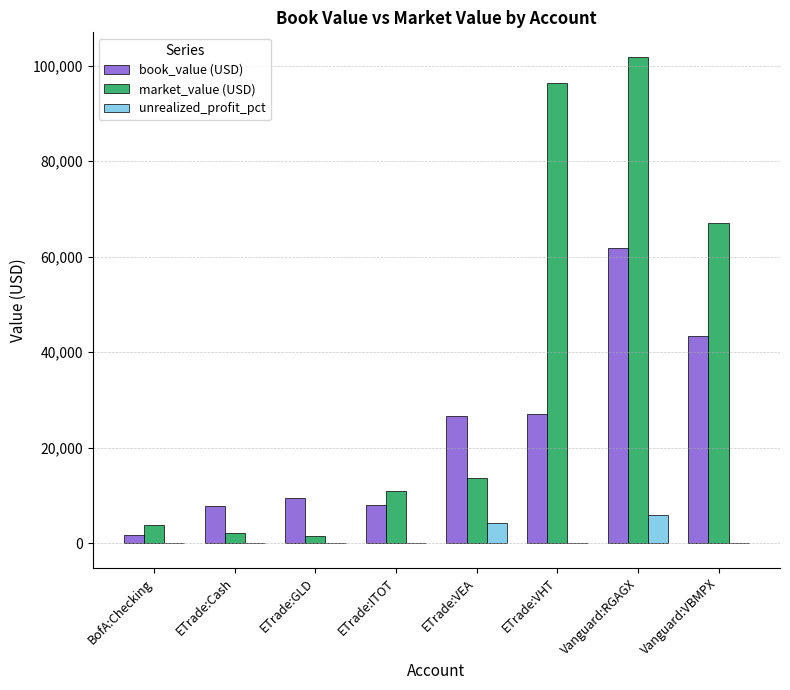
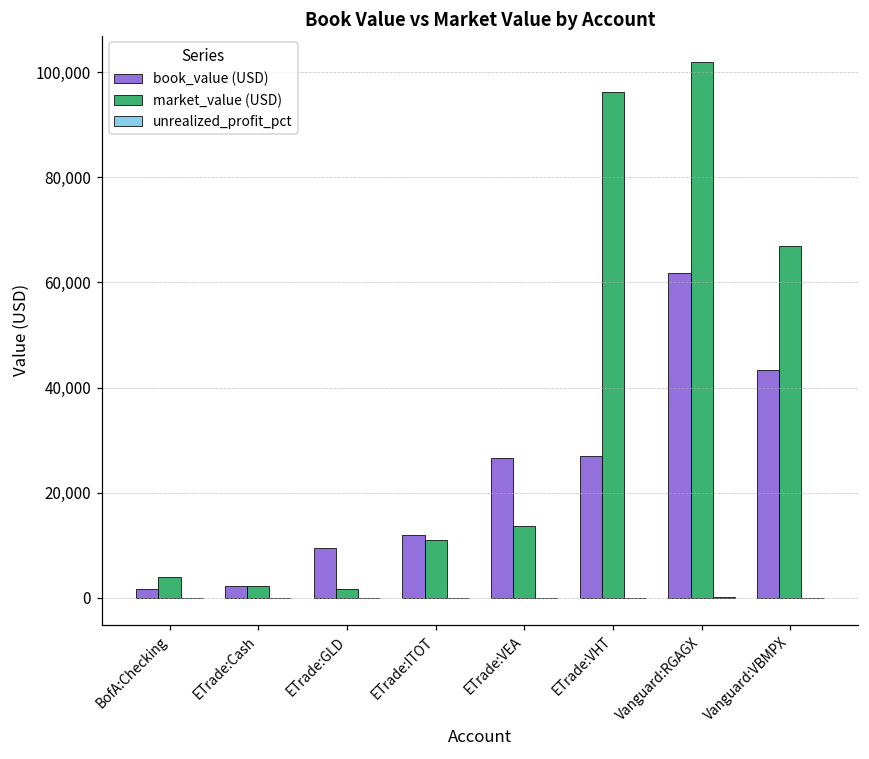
  {
    "book_value (USD)": {
      "BofA:Checking": "2,000",
-     "ETrade:Cash": "8,000",
+     "ETrade:Cash": "2,000",
      "ETrade:GLD": "9,000",
-     "ETrade:ITOT": "8,000",
+     "ETrade:ITOT": "12,000",
      "ETrade:VEA": "27,000",
      "ETrade:VHT": "27,000",
      "Vanguard:RGAGX": "62,000",
      "Vanguard:VBMPX": "43,000"
    },
    "market_value (USD)": {
      "BofA:Checking": "4,000",
      "ETrade:Cash": "2,000",
      "ETrade:GLD": "2,000",
      "ETrade:ITOT": "11,000",
      "ETrade:VEA": "14,000",
      "ETrade:VHT": "96,000",
      "Vanguard:RGAGX": "102,000",
      "Vanguard:VBMPX": "67,000"
    },
    "unrealized_profit_pct": {
      "BofA:Checking": "0",
      "ETrade:Cash": "0",
-     "ETrade:VEA": "4,000",
-     "Vanguard:RGAGX": "6,000"
+     "ETrade:VEA": "0",
+     "Vanguard:RGAGX": "0"
    }
  }
